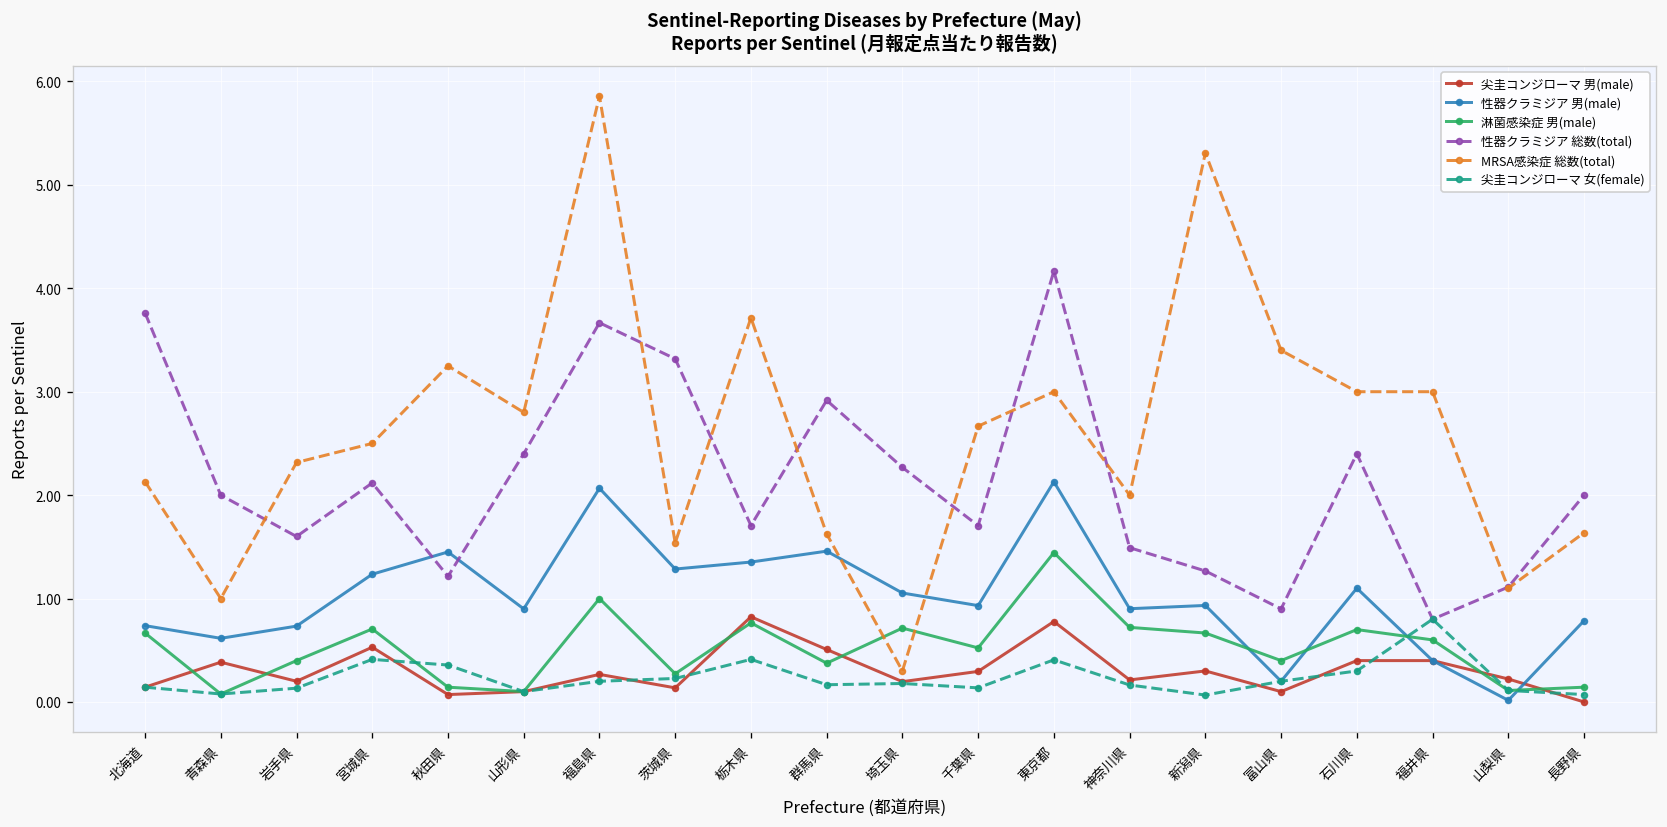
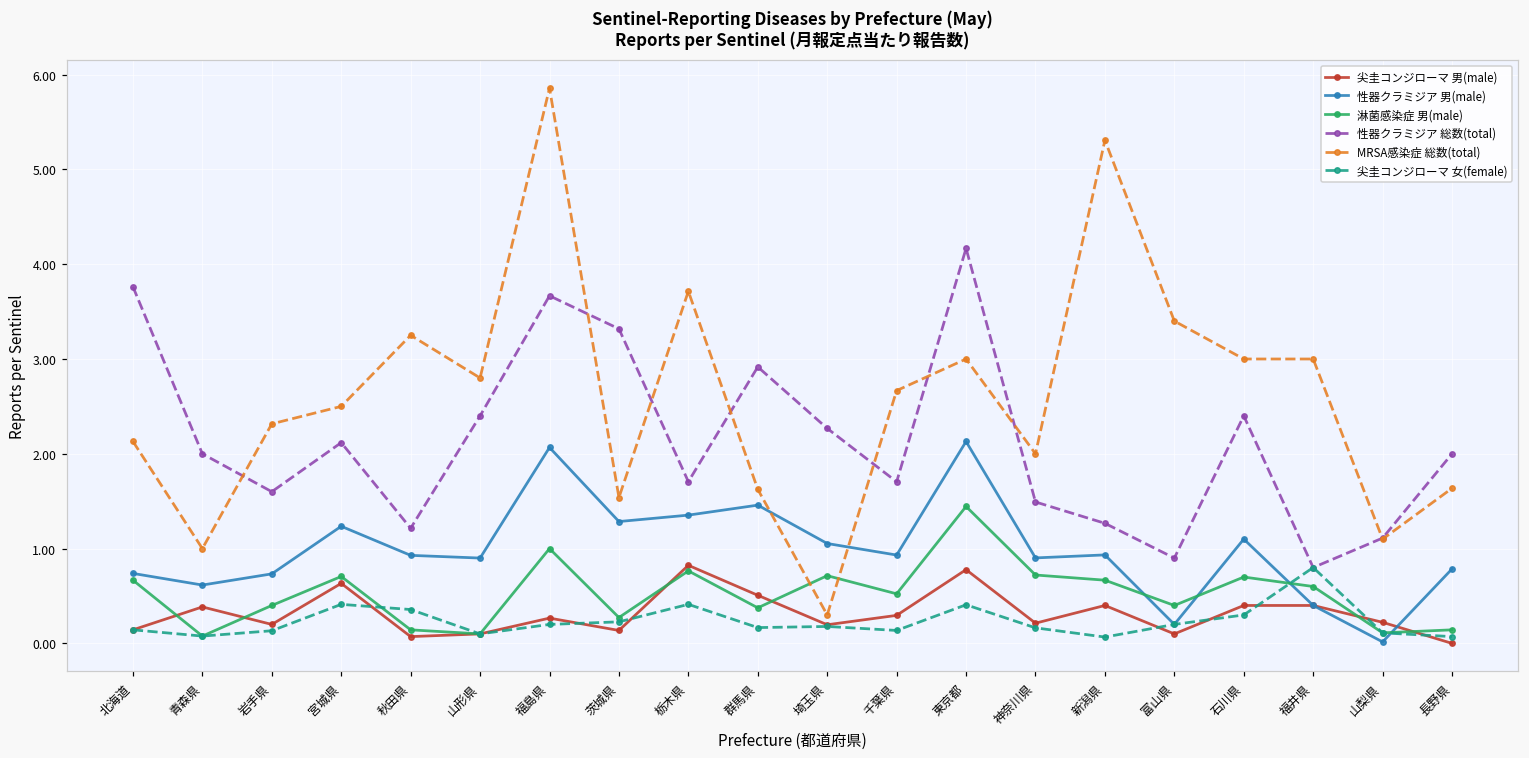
  {
    "尖圭コンジローマ 男(male)": {
      "青森県": 0.4,
      "岩手県": 0.2,
-     "宮城県": 0.5,
+     "宮城県": 0.6,
      "秋田県": 0.1,
      "福島県": 0.3,
      "茨城県": 0.1,
      "栃木県": 0.8,
      "群馬県": 0.5,
      "千葉県": 0.3,
      "東京都": 0.8,
      "神奈川県": 0.2,
-     "新潟県": 0.3,
+     "新潟県": 0.4,
      "富山県": 0.1,
      "石川県": 0.4,
      "山梨県": 0.2,
      "長野県": 0.0
    },
    "性器クラミジア 男(male)": {
      "北海道": 0.7,
      "青森県": 0.6,
      "岩手県": 0.7,
      "宮城県": 1.2,
-     "秋田県": 1.5,
+     "秋田県": 0.9,
      "山形県": 0.9,
      "福島県": 2.1,
      "茨城県": 1.3,
      "栃木県": 1.4,
      "群馬県": 1.5,
      "埼玉県": 1.1,
      "千葉県": 0.9,
      "東京都": 2.1,
      "神奈川県": 0.9,
      "新潟県": 0.9,
      "石川県": 1.1,
      "山梨県": 0.0,
      "長野県": 0.8
    },
    "性器クラミジア 総数(total)": {
      "北海道": 3.8,
      "青森県": 2.0,
      "岩手県": 1.6,
      "宮城県": 2.1,
      "秋田県": 1.2,
      "山形県": 2.4,
      "福島県": 3.7,
      "茨城県": 3.3,
      "栃木県": 1.7,
      "群馬県": 2.9,
      "埼玉県": 2.3,
      "千葉県": 1.7,
      "東京都": 4.2,
      "神奈川県": 1.5,
      "新潟県": 1.3,
      "富山県": 0.9,
      "石川県": 2.4,
      "長野県": 2.0
    },
    "MRSA感染症 総数(total)": {
      "北海道": 2.1,
      "青森県": 1.0,
      "岩手県": 2.3,
      "宮城県": 2.5,
      "秋田県": 3.3,
      "山形県": 2.8,
      "福島県": 5.9,
      "茨城県": 1.5,
      "栃木県": 3.7,
      "群馬県": 1.6,
      "埼玉県": 0.3,
      "千葉県": 2.7,
      "東京都": 3.0,
      "神奈川県": 2.0,
      "新潟県": 5.3,
      "富山県": 3.4,
      "石川県": 3.0,
      "福井県": 3.0,
      "長野県": 1.6
    }
  }
